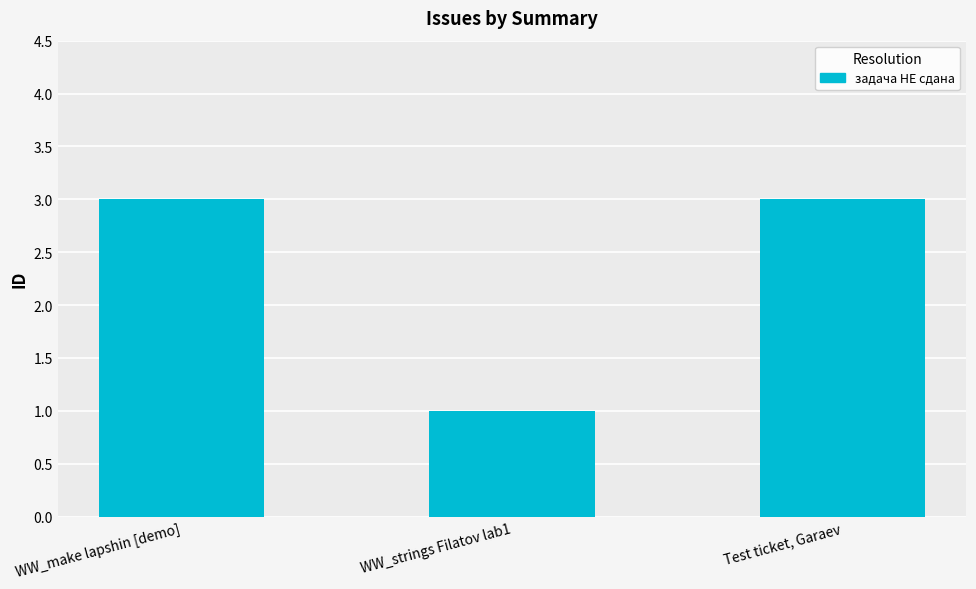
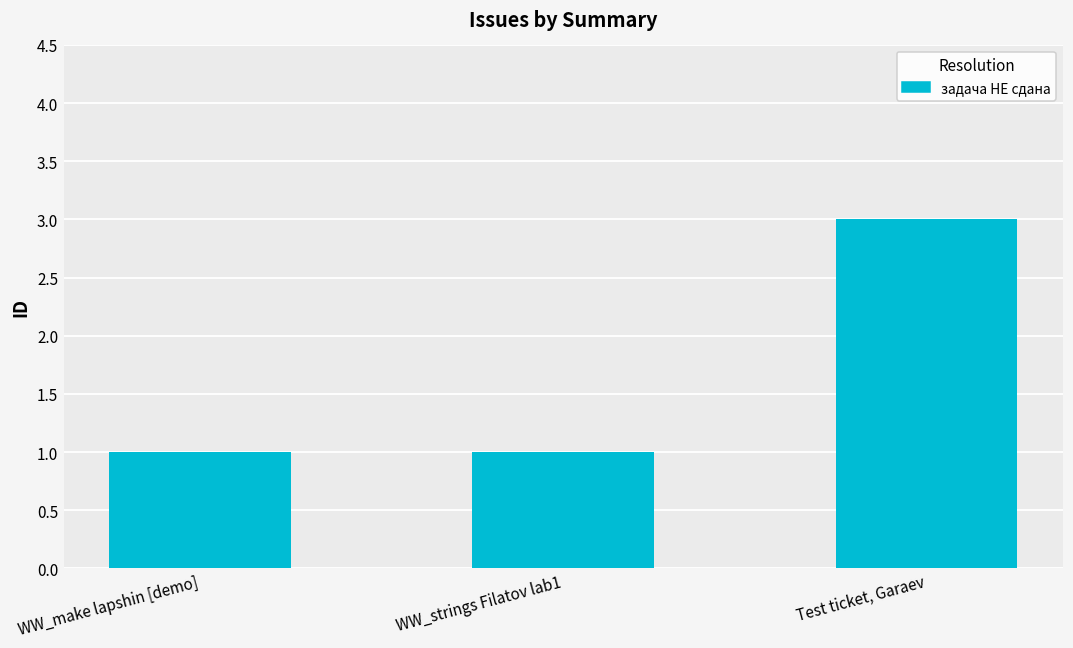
  {
-   "WW_make lapshin [demo]": 3,
+   "WW_make lapshin [demo]": 1,
    "WW_strings Filatov lab1": 1,
    "Test ticket, Garaev": 3
  }
